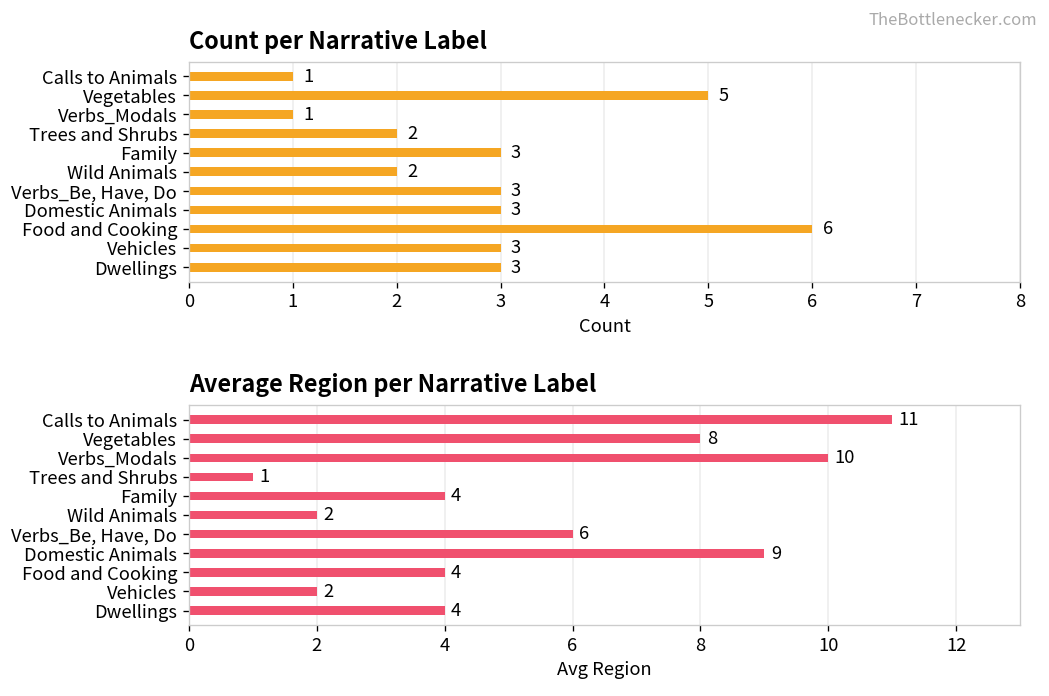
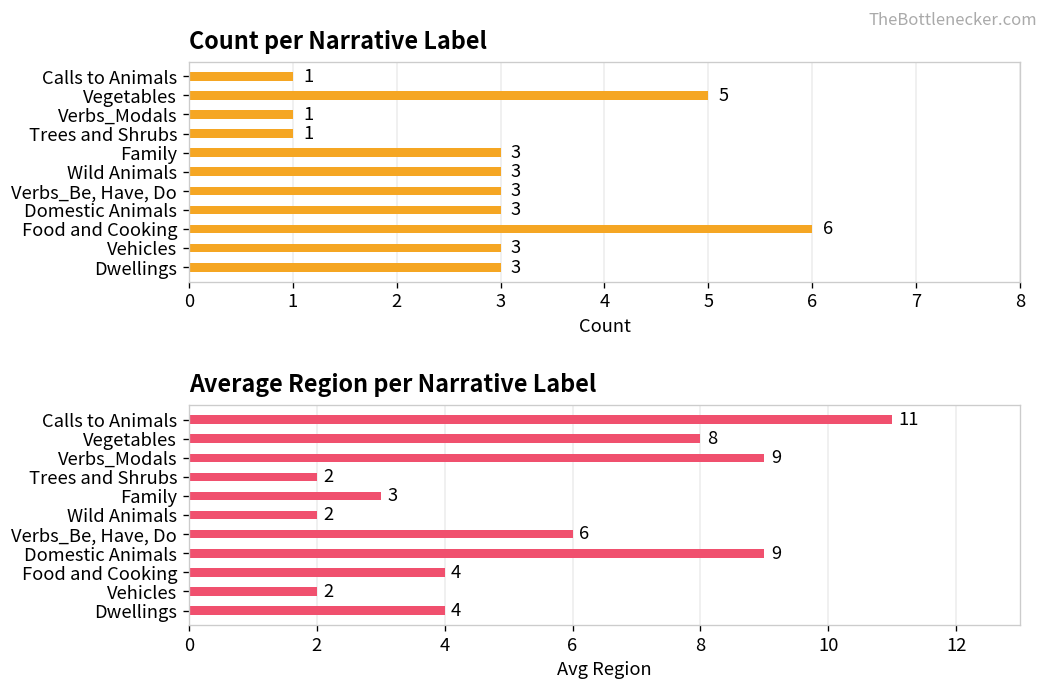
  {
    "Count per Narrative Label": {
      "Calls to Animals": 1,
      "Vegetables": 5,
      "Verbs_Modals": 1,
-     "Trees and Shrubs": 2,
+     "Trees and Shrubs": 1,
      "Family": 3,
-     "Wild Animals": 2,
+     "Wild Animals": 3,
      "Verbs_Be, Have, Do": 3,
      "Domestic Animals": 3,
      "Food and Cooking": 6,
      "Vehicles": 3,
      "Dwellings": 3
    },
    "Average Region per Narrative Label": {
      "Calls to Animals": 11,
      "Vegetables": 8,
-     "Verbs_Modals": 10,
-     "Trees and Shrubs": 1,
-     "Family": 4,
+     "Verbs_Modals": 9,
+     "Trees and Shrubs": 2,
+     "Family": 3,
      "Wild Animals": 2,
      "Verbs_Be, Have, Do": 6,
      "Domestic Animals": 9,
      "Food and Cooking": 4,
      "Vehicles": 2,
      "Dwellings": 4
    }
  }
